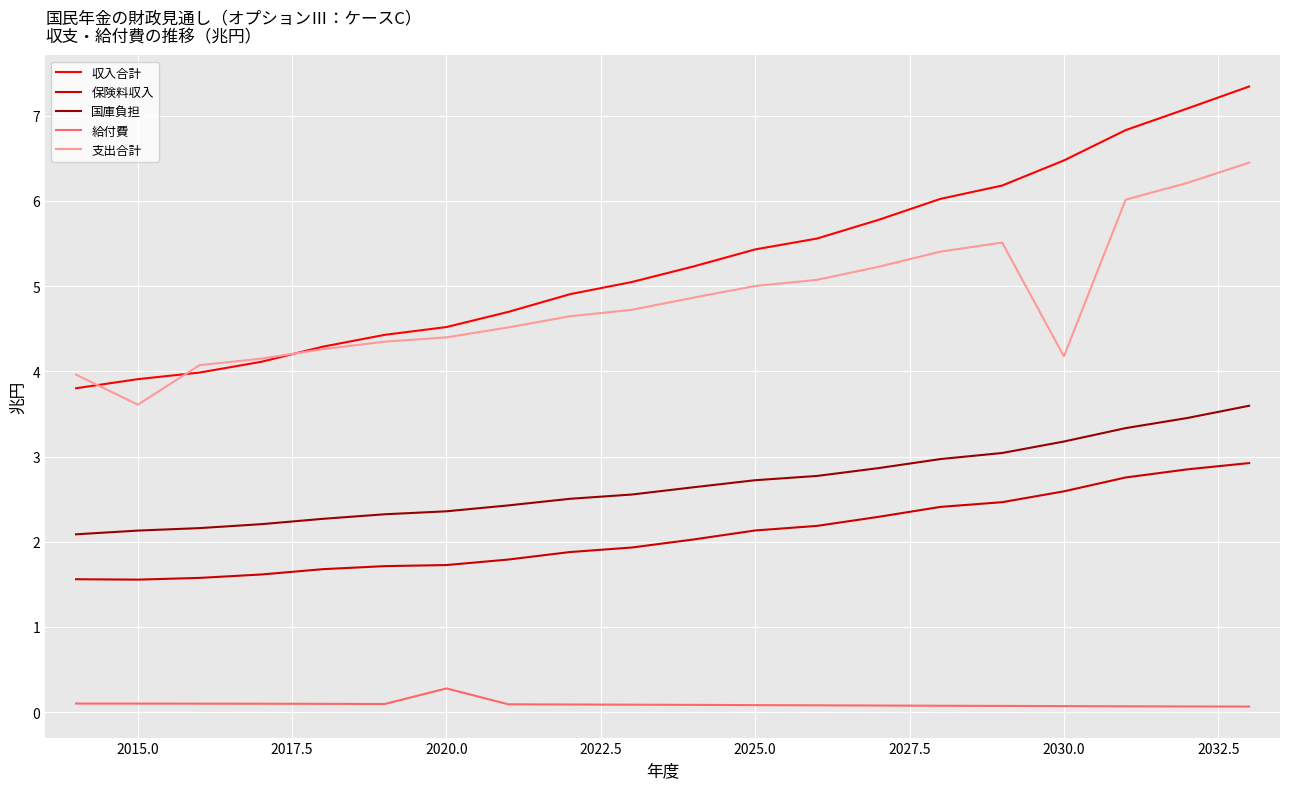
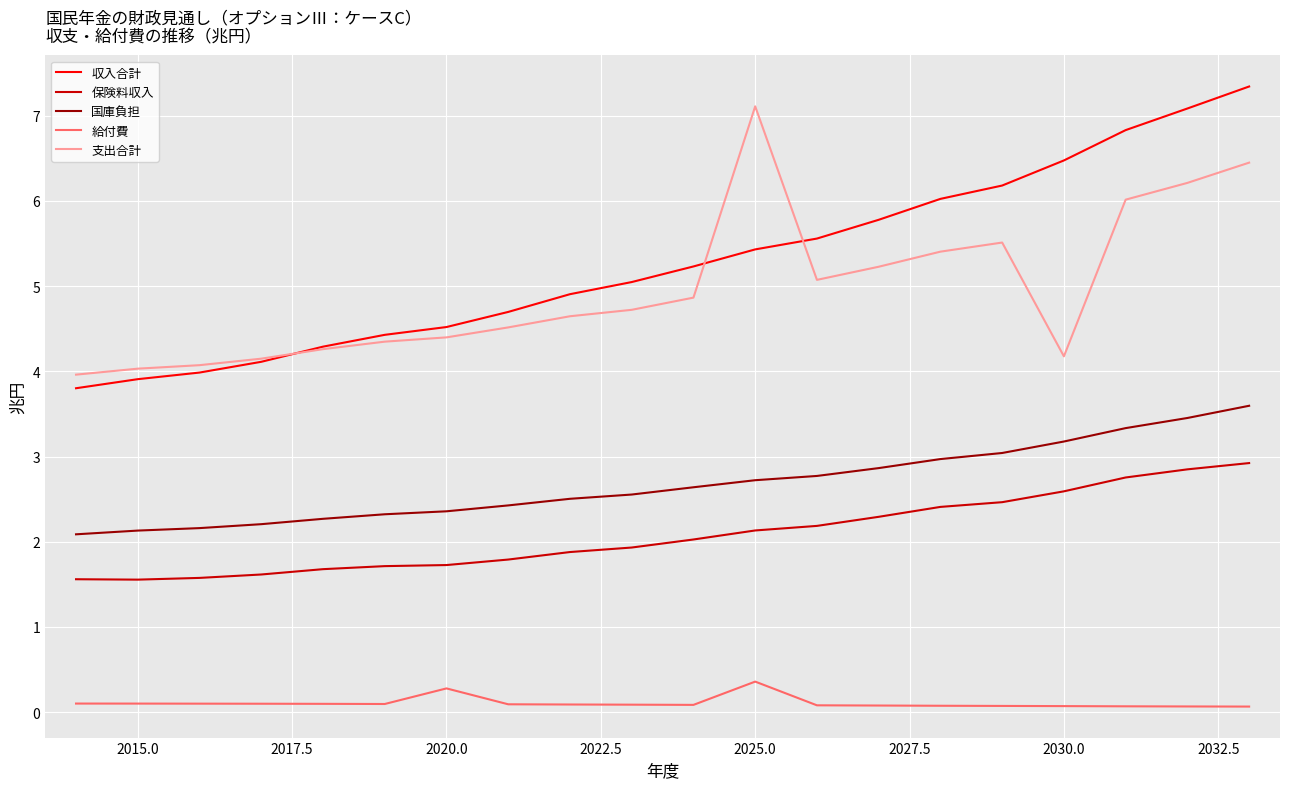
  {
    "給付費": {
      "2015.0": 0.1,
      "2020.0": 0.3,
-     "2025.0": 0.1,
+     "2025.0": 0.4,
      "2030.0": 0.1
    },
    "支出合計": {
-     "2015.0": 3.6,
+     "2015.0": 4.0,
      "2020.0": 4.4,
-     "2025.0": 5.0,
+     "2025.0": 7.1,
      "2030.0": 4.2
    }
  }
